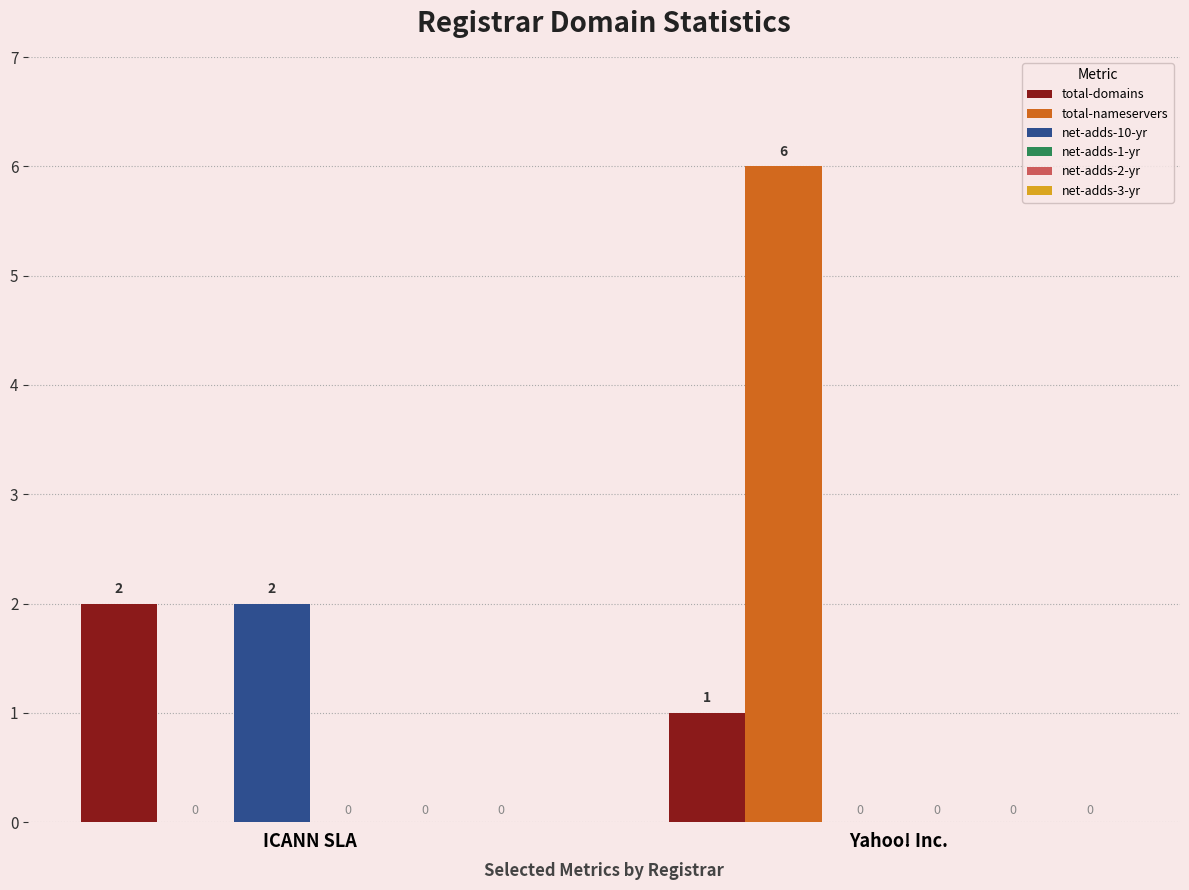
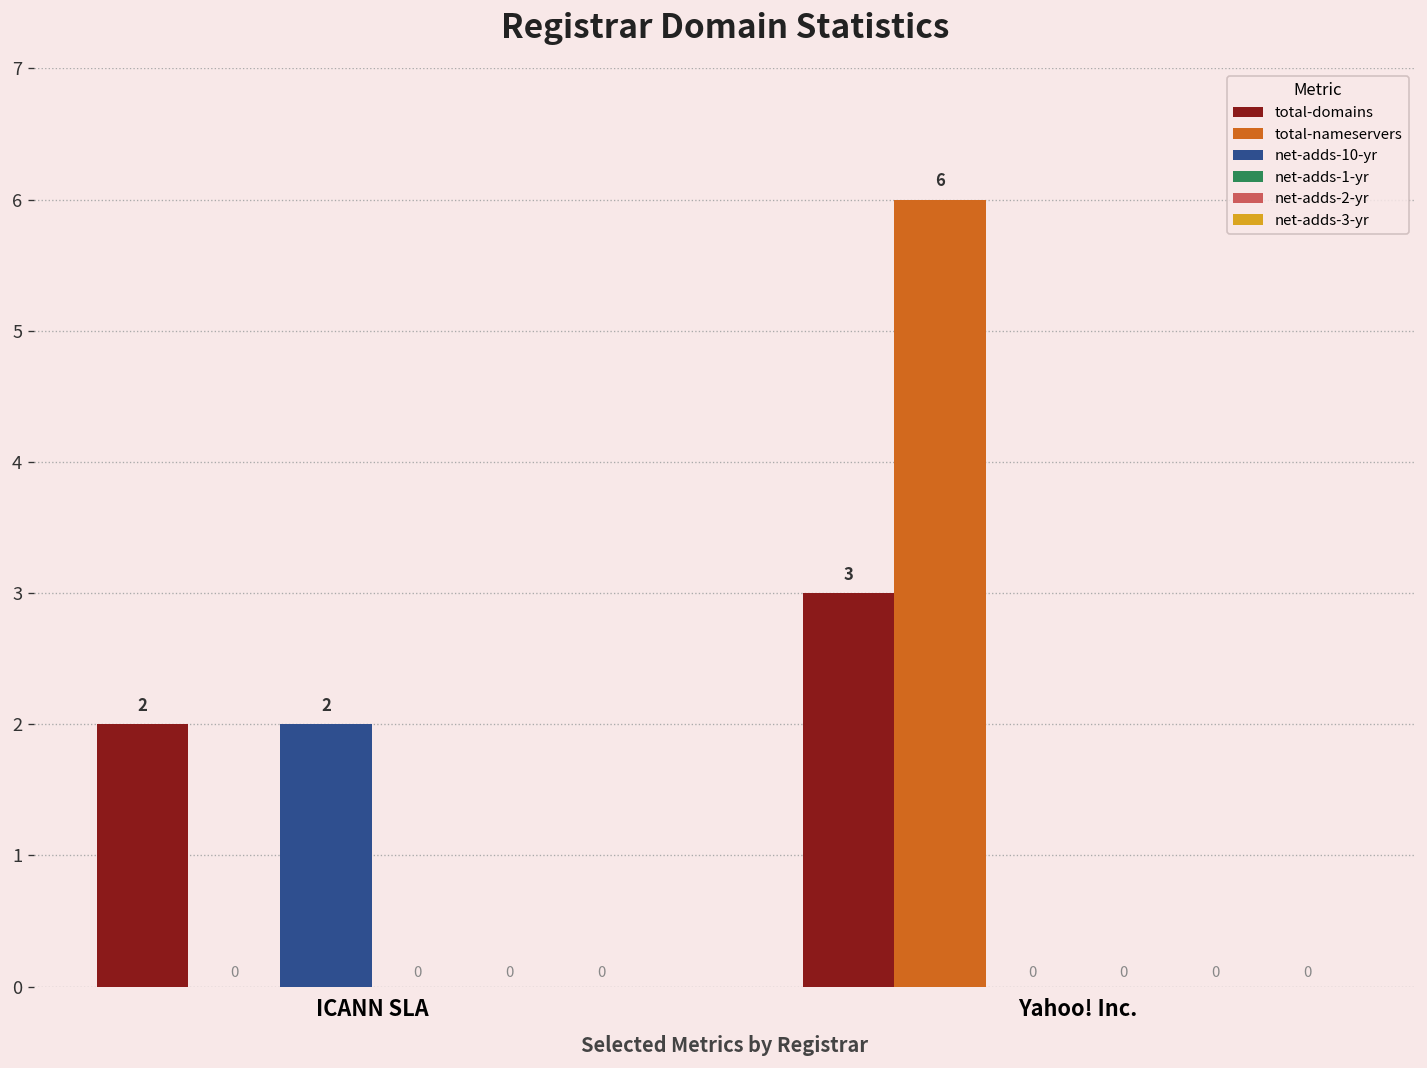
  {
    "total-domains": {
      "ICANN SLA": 2,
-     "Yahoo! Inc.": 1
+     "Yahoo! Inc.": 3
    },
    "total-nameservers": {
      "ICANN SLA": 0,
      "Yahoo! Inc.": 6
    },
    "net-adds-10-yr": {
      "ICANN SLA": 2,
      "Yahoo! Inc.": 0
    },
    "net-adds-1-yr": {
      "ICANN SLA": 0,
      "Yahoo! Inc.": 0
    },
    "net-adds-2-yr": {
      "ICANN SLA": 0,
      "Yahoo! Inc.": 0
    },
    "net-adds-3-yr": {
      "ICANN SLA": 0,
      "Yahoo! Inc.": 0
    }
  }
